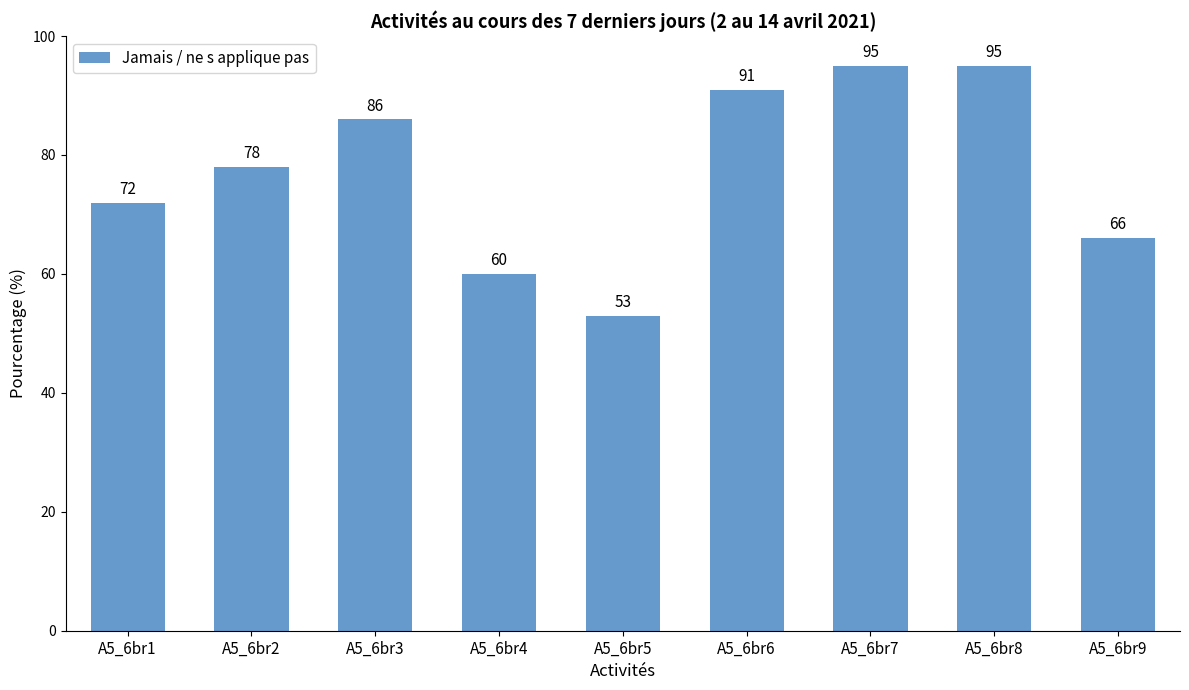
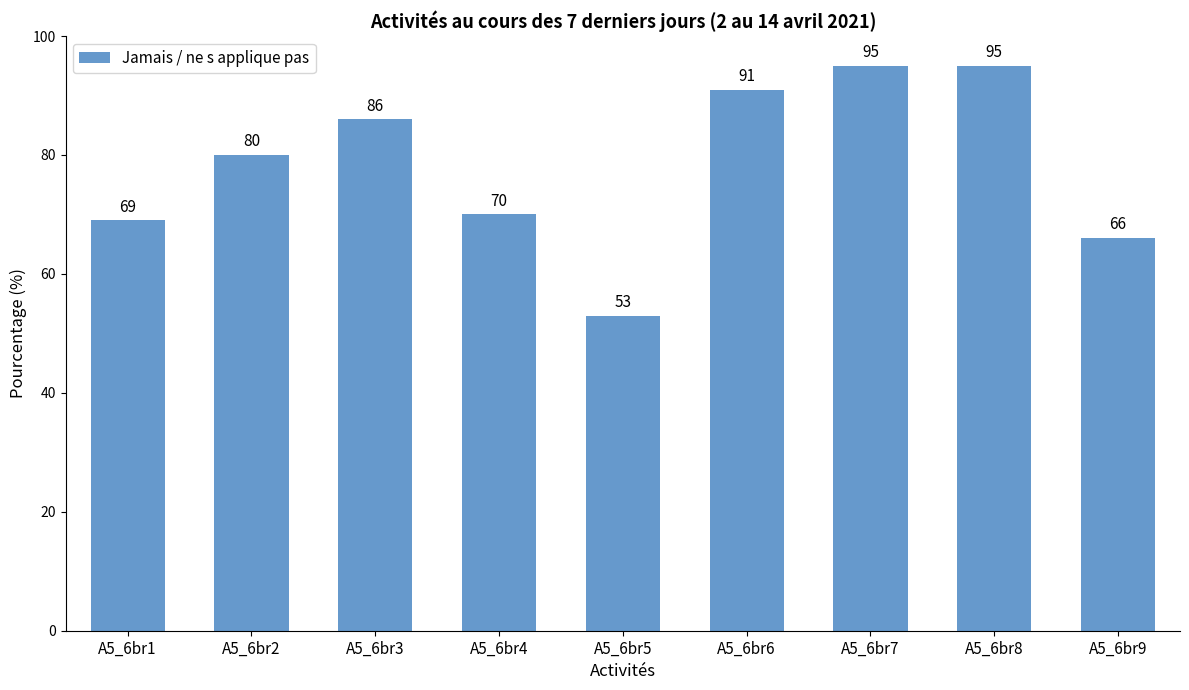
  {
-   "A5_6br1": 72,
-   "A5_6br2": 78,
+   "A5_6br1": 69,
+   "A5_6br2": 80,
    "A5_6br3": 86,
-   "A5_6br4": 60,
+   "A5_6br4": 70,
    "A5_6br5": 53,
    "A5_6br6": 91,
    "A5_6br7": 95,
    "A5_6br8": 95,
    "A5_6br9": 66
  }
